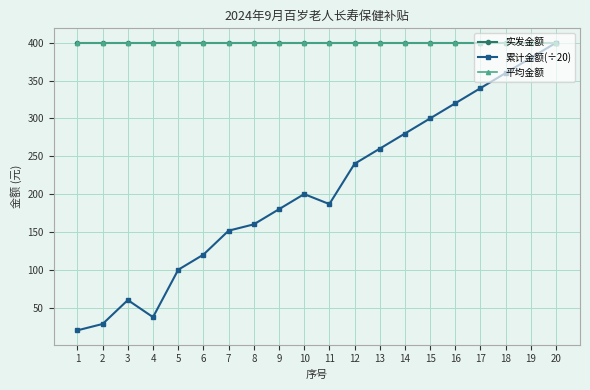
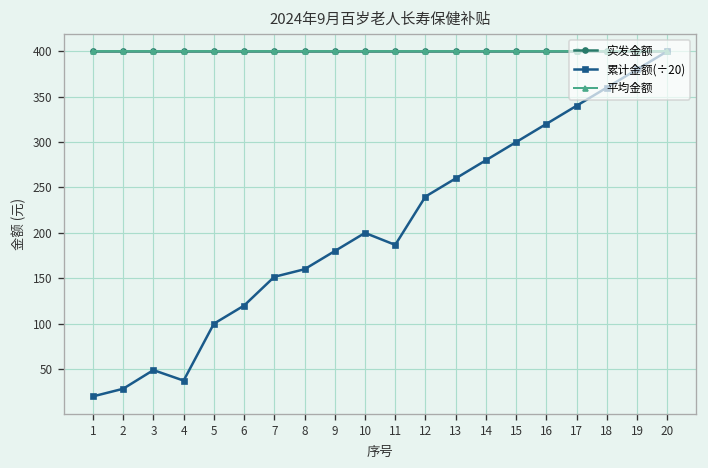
  {
    "平均金额": {
      "1": 400,
      "2": 400,
      "3": 400,
      "4": 400,
      "5": 400,
      "6": 400,
      "7": 400,
      "8": 400,
      "9": 400,
      "10": 400,
      "11": 400,
      "12": 400,
      "13": 400,
      "14": 400,
      "15": 400,
      "16": 400
    },
    "累计金额(÷20)": {
      "1": 20,
      "2": 30,
-     "3": 60,
+     "3": 50,
      "4": 40,
      "5": 100,
      "6": 120,
      "7": 150,
      "8": 160,
      "9": 180,
      "10": 200,
      "11": 190,
      "12": 240,
      "13": 260,
      "14": 280,
      "15": 300,
      "16": 320,
      "17": 340
    }
  }
